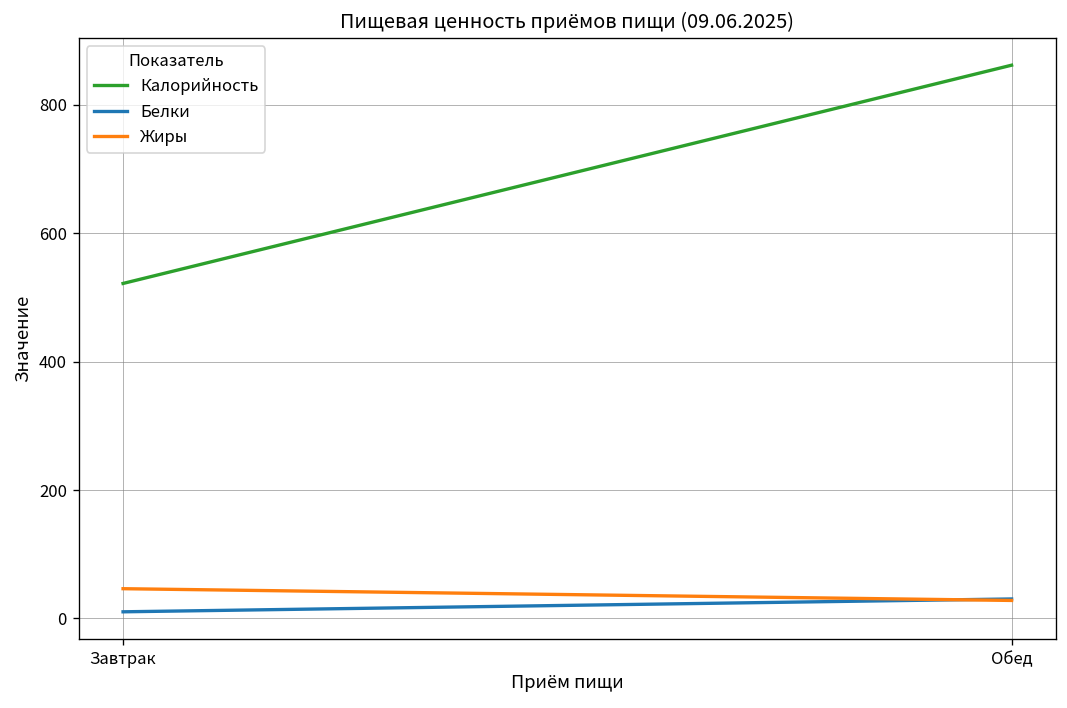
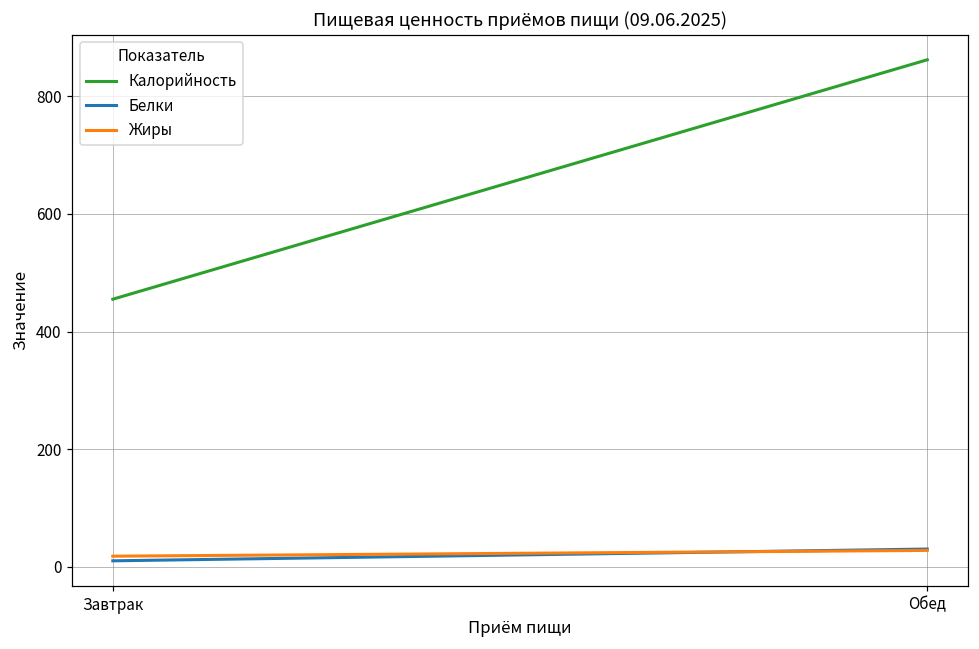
  {
    "Калорийность": {
-     "Завтрак": 520,
+     "Завтрак": 450,
      "Обед": 860
    },
    "Белки": {
      "Завтрак": 10
    },
    "Жиры": {
-     "Завтрак": 50
+     "Завтрак": 20
    }
  }
